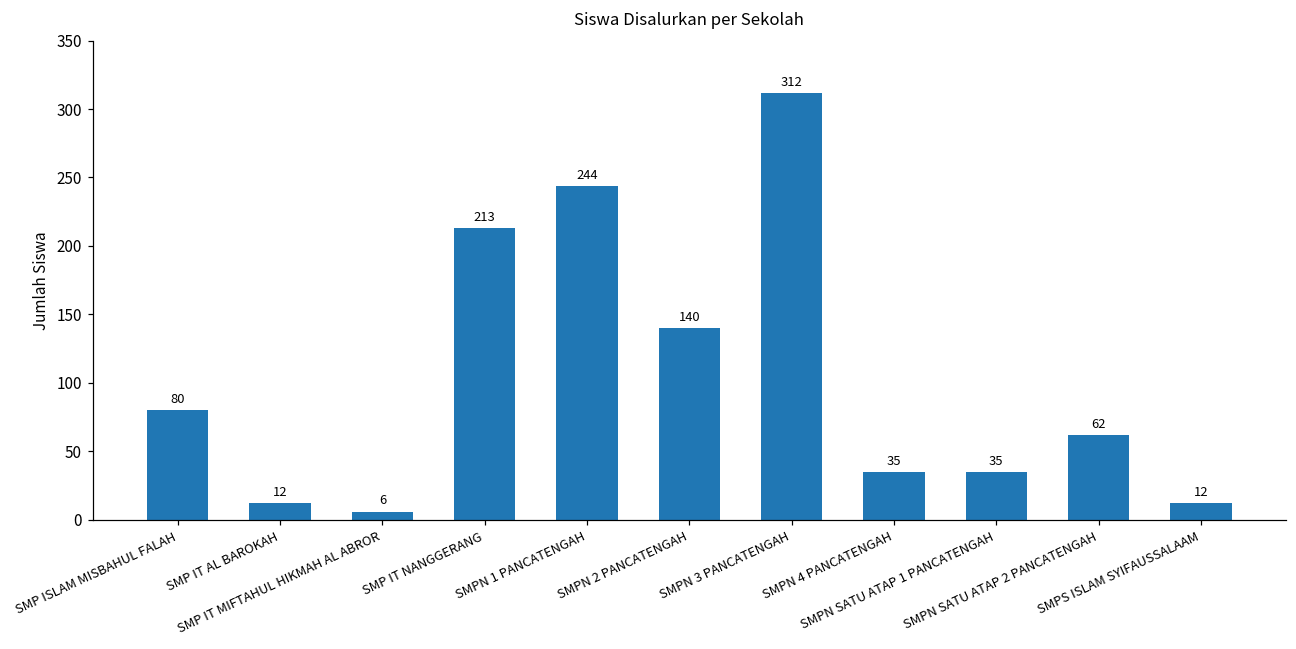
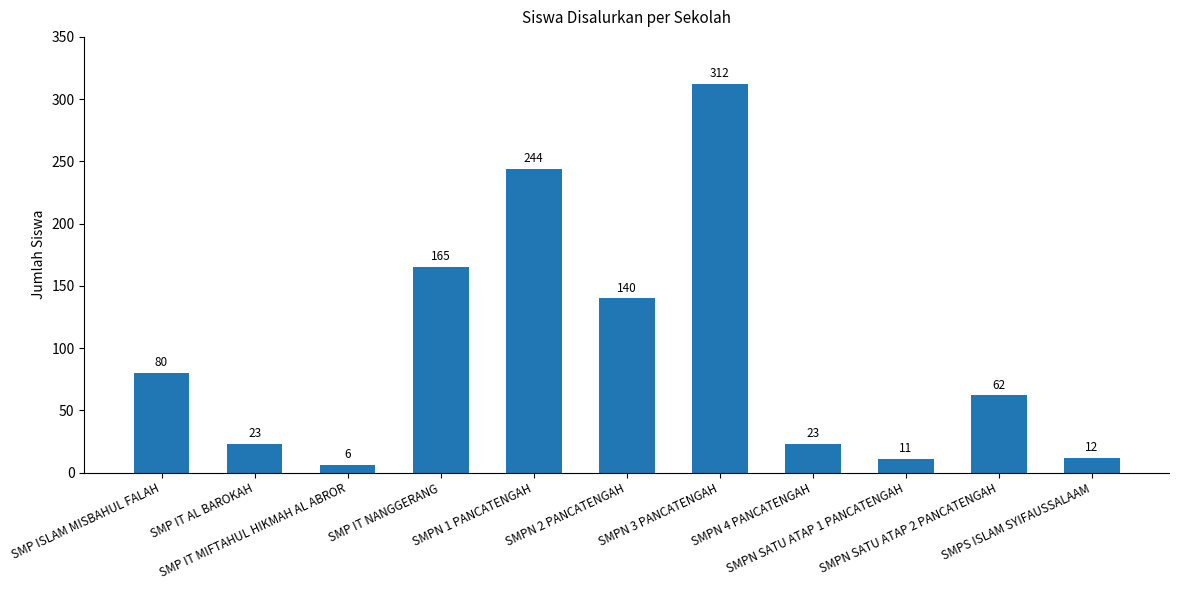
  {
    "SMP ISLAM MISBAHUL FALAH": 80,
-   "SMP IT AL BAROKAH": 12,
+   "SMP IT AL BAROKAH": 23,
    "SMP IT MIFTAHUL HIKMAH AL ABROR": 6,
-   "SMP IT NANGGERANG": 213,
+   "SMP IT NANGGERANG": 165,
    "SMPN 1 PANCATENGAH": 244,
    "SMPN 2 PANCATENGAH": 140,
    "SMPN 3 PANCATENGAH": 312,
-   "SMPN 4 PANCATENGAH": 35,
-   "SMPN SATU ATAP 1 PANCATENGAH": 35,
+   "SMPN 4 PANCATENGAH": 23,
+   "SMPN SATU ATAP 1 PANCATENGAH": 11,
    "SMPN SATU ATAP 2 PANCATENGAH": 62,
    "SMPS ISLAM SYIFAUSSALAAM": 12
  }
